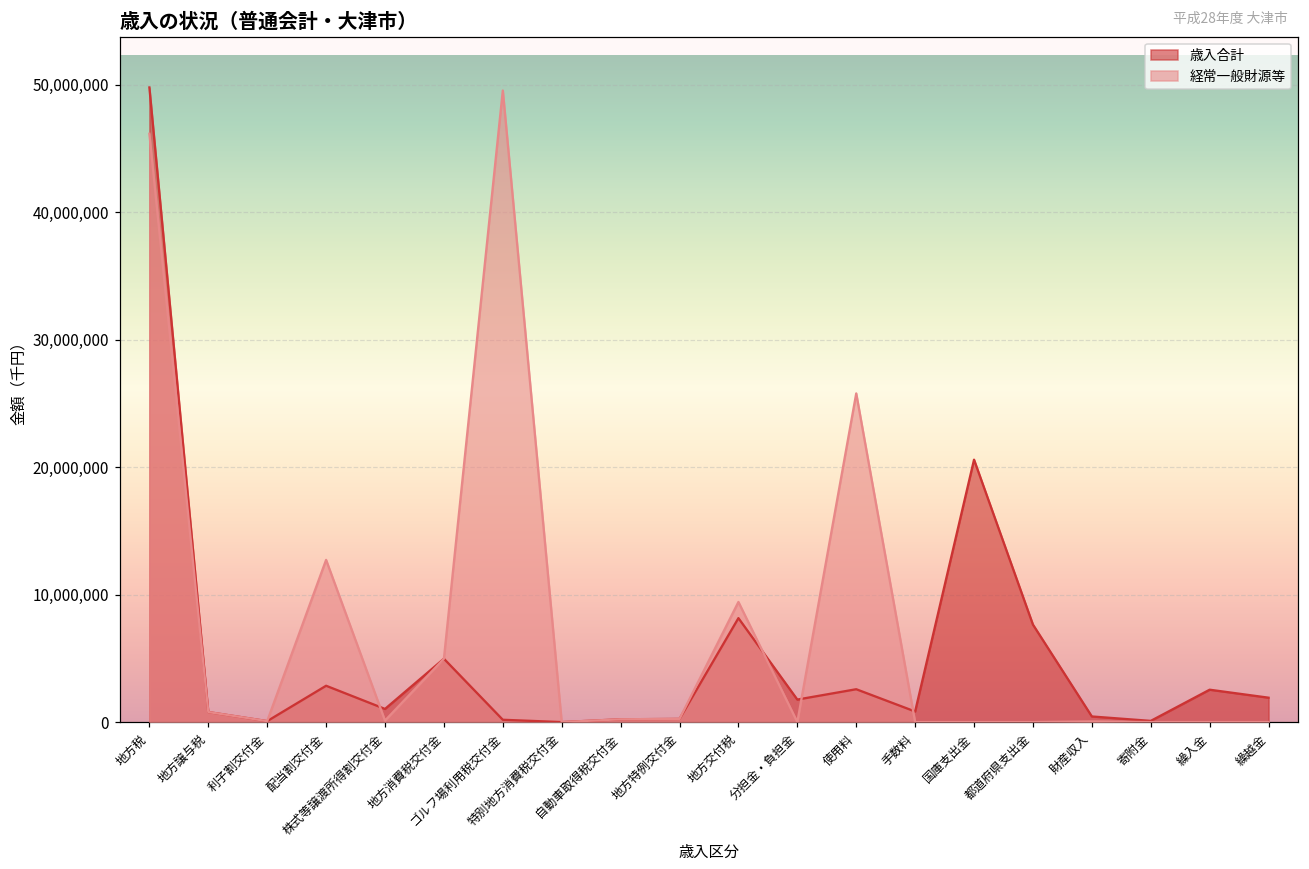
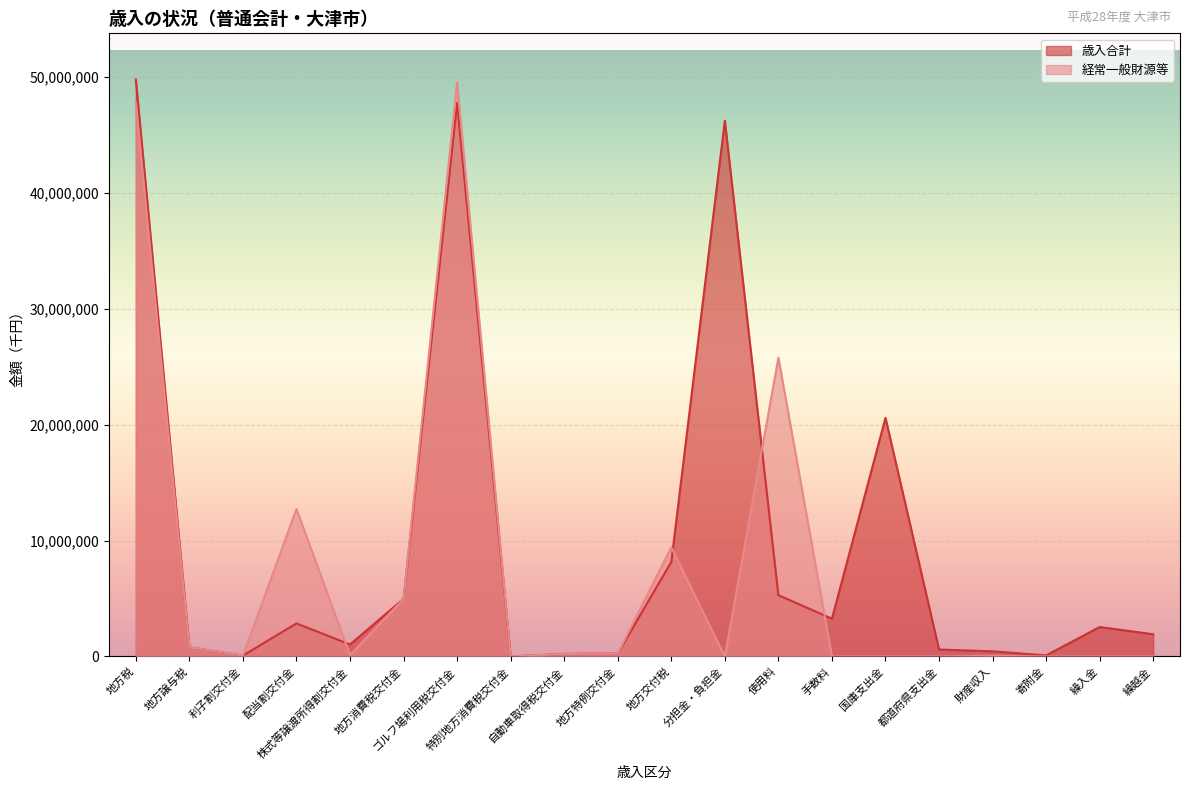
  {
    "歳入合計": {
      "地方税": "49,800,000",
      "配当割交付金": "2,900,000",
      "株式等譲渡所得割交付金": "1,000,000",
-     "ゴルフ場利用税交付金": "200,000",
+     "ゴルフ場利用税交付金": "47,800,000",
      "地方交付税": "8,200,000",
-     "分担金・負担金": "1,800,000",
-     "使用料": "2,600,000",
-     "手数料": "800,000",
+     "分担金・負担金": "46,200,000",
+     "使用料": "5,300,000",
+     "手数料": "3,300,000",
      "国庫支出金": "20,600,000",
-     "都道府県支出金": "7,600,000",
+     "都道府県支出金": "600,000",
      "財産収入": "400,000",
      "繰入金": "2,500,000",
      "繰越金": "1,900,000"
    },
    "経常一般財源等": {
-     "地方税": "46,200,000",
+     "地方税": "47,800,000",
      "配当割交付金": "12,700,000",
      "株式等譲渡所得割交付金": "100,000",
      "ゴルフ場利用税交付金": "49,600,000",
      "地方交付税": "9,400,000",
      "分担金・負担金": "0",
      "使用料": "25,800,000",
      "手数料": "0",
      "国庫支出金": "0",
      "都道府県支出金": "0",
      "財産収入": "100,000",
      "繰入金": "0",
      "繰越金": "0"
    }
  }
